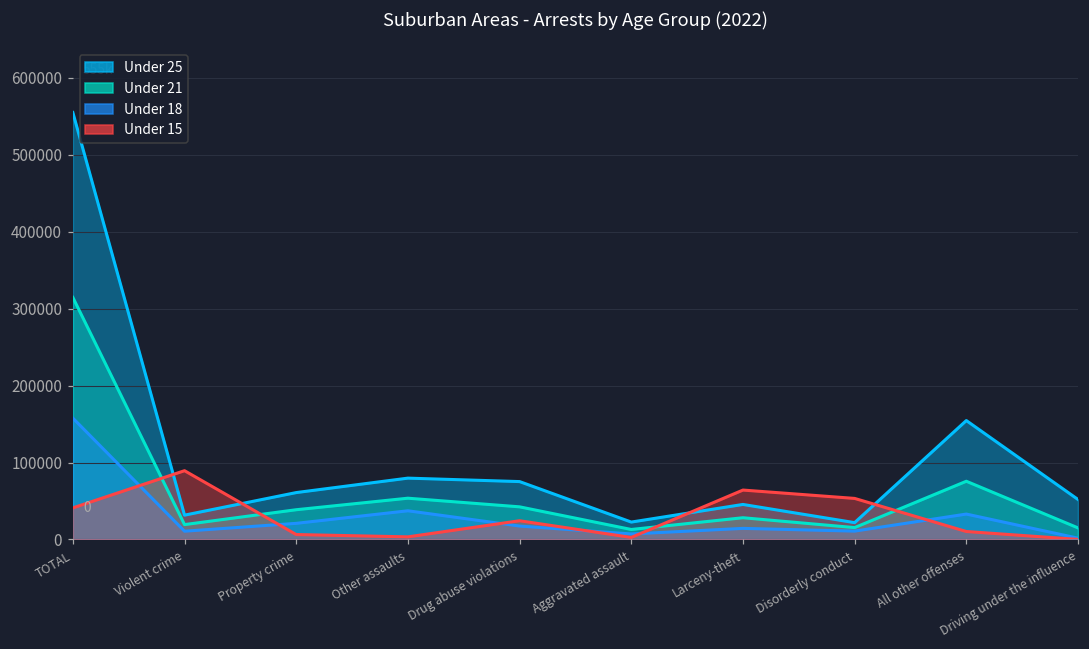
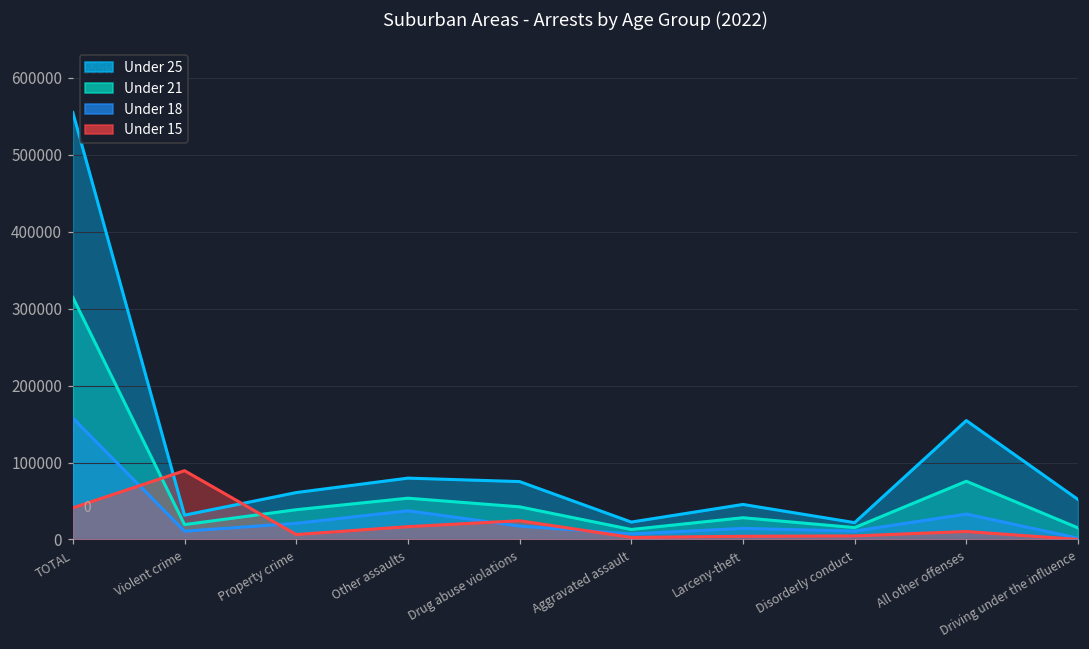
  {
    "Under 15": {
      "Violent crime": 90000,
      "Property crime": 10000,
-     "Other assaults": 0,
+     "Other assaults": 20000,
      "Drug abuse violations": 20000,
      "Aggravated assault": 0,
-     "Larceny-theft": 60000,
-     "Disorderly conduct": 50000,
+     "Larceny-theft": 0,
+     "Disorderly conduct": 0,
      "All other offenses": 10000
    }
  }
